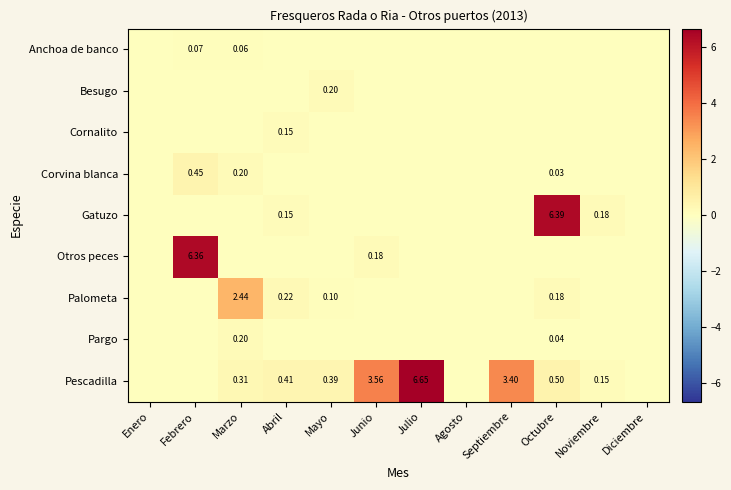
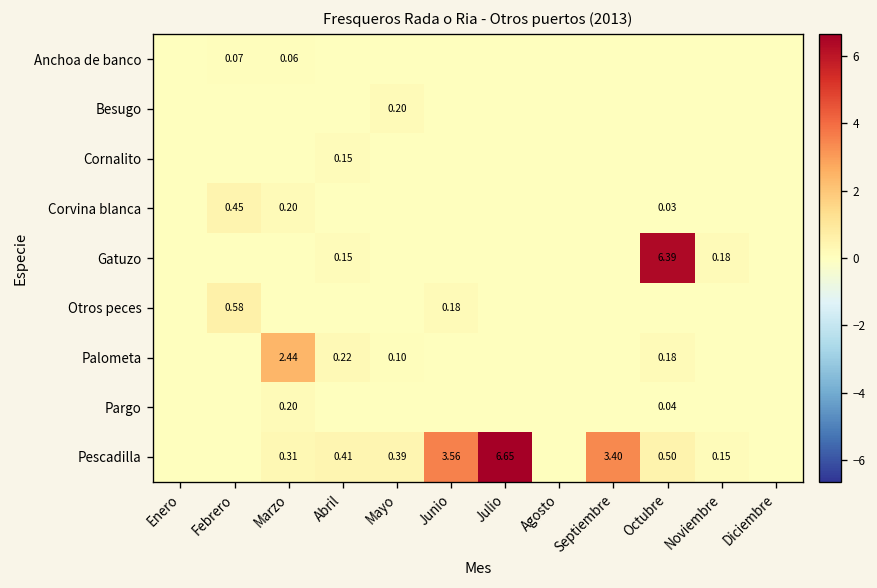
  {
    "Anchoa de banco": {
      "Febrero": 0.07,
      "Marzo": 0.06
    },
    "Besugo": {
      "Mayo": 0.20
    },
    "Cornalito": {
      "Abril": 0.15
    },
    "Corvina blanca": {
      "Febrero": 0.45,
      "Marzo": 0.20,
      "Octubre": 0.03
    },
    "Gatuzo": {
      "Abril": 0.15,
      "Octubre": 6.39,
      "Noviembre": 0.18
    },
    "Otros peces": {
-     "Febrero": 6.36,
+     "Febrero": 0.58,
      "Junio": 0.18
    },
    "Palometa": {
      "Marzo": 2.44,
      "Abril": 0.22,
      "Mayo": 0.10,
      "Octubre": 0.18
    },
    "Pargo": {
      "Marzo": 0.20,
      "Octubre": 0.04
    },
    "Pescadilla": {
      "Marzo": 0.31,
      "Abril": 0.41,
      "Mayo": 0.39,
      "Junio": 3.56,
      "Julio": 6.65,
      "Septiembre": 3.40,
      "Octubre": 0.50,
      "Noviembre": 0.15
    }
  }
